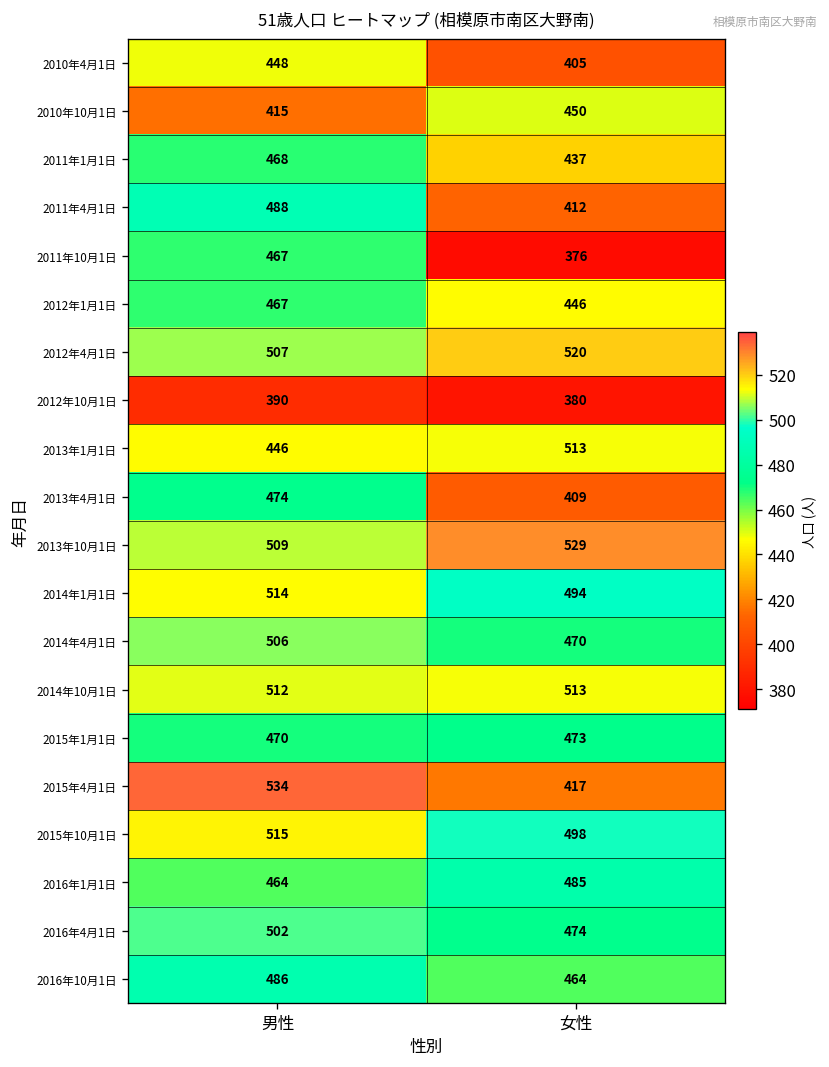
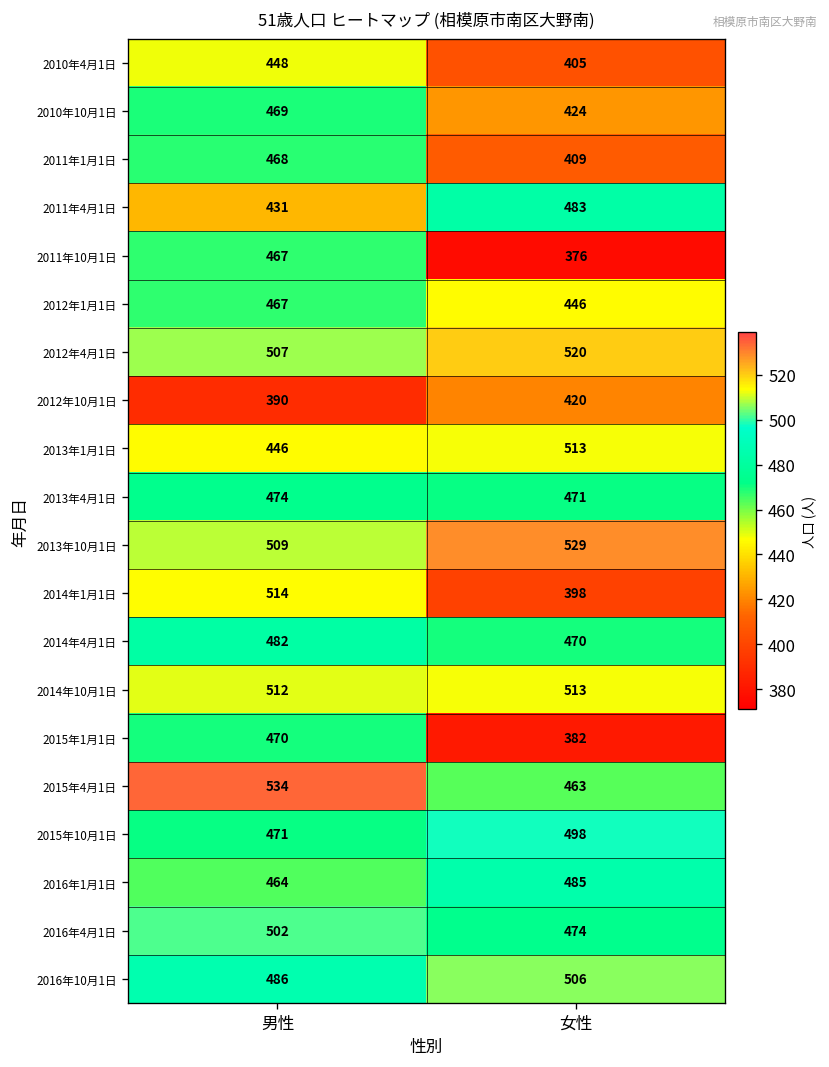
  {
    "2010年4月1日": {
      "男性": 448,
      "女性": 405
    },
    "2010年10月1日": {
-     "男性": 415,
-     "女性": 450
+     "男性": 469,
+     "女性": 424
    },
    "2011年1月1日": {
      "男性": 468,
-     "女性": 437
+     "女性": 409
    },
    "2011年4月1日": {
-     "男性": 488,
-     "女性": 412
+     "男性": 431,
+     "女性": 483
    },
    "2011年10月1日": {
      "男性": 467,
      "女性": 376
    },
    "2012年1月1日": {
      "男性": 467,
      "女性": 446
    },
    "2012年4月1日": {
      "男性": 507,
      "女性": 520
    },
    "2012年10月1日": {
      "男性": 390,
-     "女性": 380
+     "女性": 420
    },
    "2013年1月1日": {
      "男性": 446,
      "女性": 513
    },
    "2013年4月1日": {
      "男性": 474,
-     "女性": 409
+     "女性": 471
    },
    "2013年10月1日": {
      "男性": 509,
      "女性": 529
    },
    "2014年1月1日": {
      "男性": 514,
-     "女性": 494
+     "女性": 398
    },
    "2014年4月1日": {
-     "男性": 506,
+     "男性": 482,
      "女性": 470
    },
    "2014年10月1日": {
      "男性": 512,
      "女性": 513
    },
    "2015年1月1日": {
      "男性": 470,
-     "女性": 473
+     "女性": 382
    },
    "2015年4月1日": {
      "男性": 534,
-     "女性": 417
+     "女性": 463
    },
    "2015年10月1日": {
-     "男性": 515,
+     "男性": 471,
      "女性": 498
    },
    "2016年1月1日": {
      "男性": 464,
      "女性": 485
    },
    "2016年4月1日": {
      "男性": 502,
      "女性": 474
    },
    "2016年10月1日": {
      "男性": 486,
-     "女性": 464
+     "女性": 506
    }
  }
